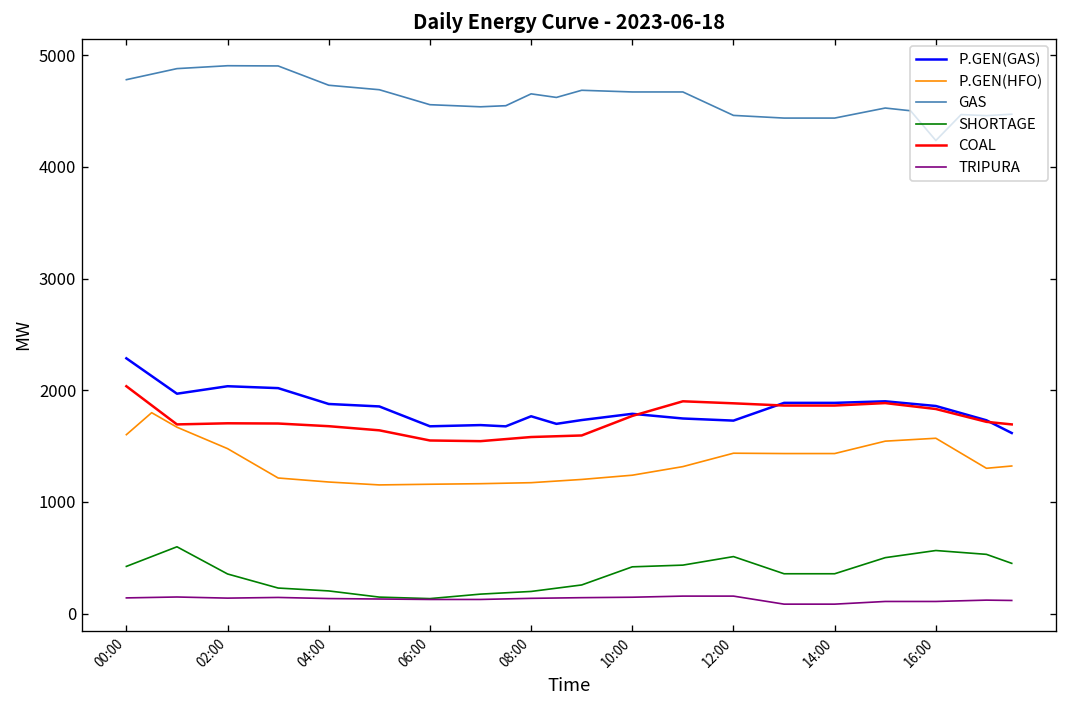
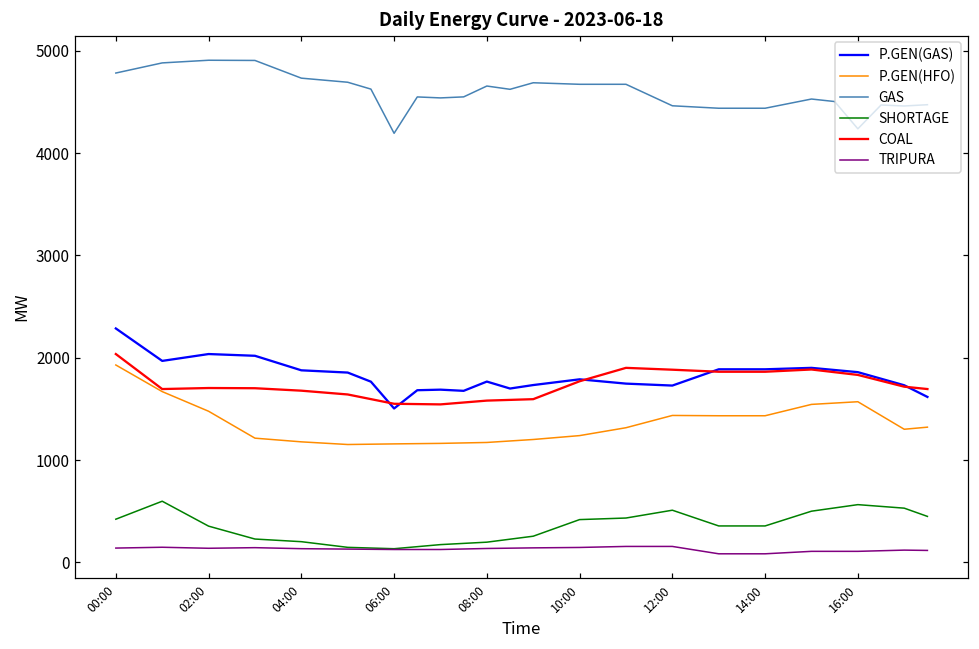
  {
    "P.GEN(GAS)": {
      "00:00": 2300,
      "02:00": 2000,
      "04:00": 1900,
-     "06:00": 1700,
+     "06:00": 1500,
      "08:00": 1800,
      "12:00": 1700
    },
    "P.GEN(HFO)": {
-     "00:00": 1600,
+     "00:00": 1900,
      "02:00": 1500,
      "04:00": 1200,
      "06:00": 1200,
      "08:00": 1200,
      "10:00": 1200,
      "12:00": 1400,
      "14:00": 1400,
      "16:00": 1600
    },
    "GAS": {
      "00:00": 4800,
      "02:00": 4900,
      "04:00": 4700,
-     "06:00": 4600,
+     "06:00": 4200,
      "08:00": 4700,
      "10:00": 4700,
      "12:00": 4500,
      "14:00": 4400
    },
    "SHORTAGE": {
      "00:00": 400,
      "02:00": 400,
      "04:00": 200,
      "08:00": 200,
      "10:00": 400,
      "12:00": 500,
      "14:00": 400,
      "16:00": 600
    },
    "COAL": {
      "00:00": 2000,
      "02:00": 1700,
      "04:00": 1700,
      "06:00": 1600,
      "08:00": 1600,
      "12:00": 1900
    },
    "TRIPURA": {
      "00:00": 100,
      "02:00": 100,
      "04:00": 100,
      "08:00": 100,
      "10:00": 100,
      "12:00": 200,
      "14:00": 100,
      "16:00": 100
    }
  }
